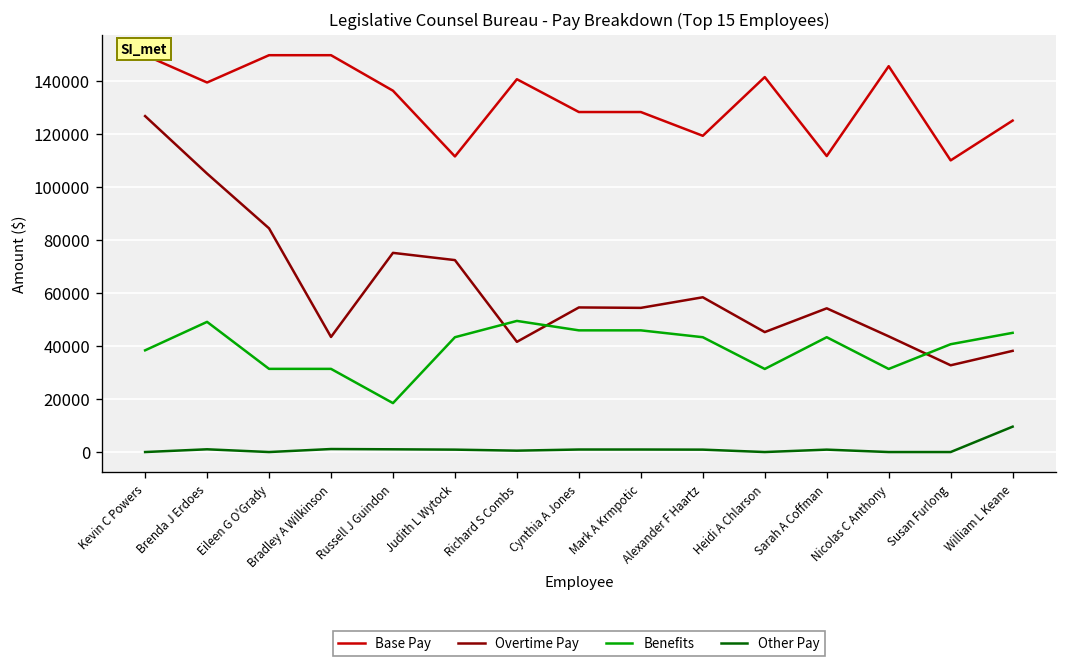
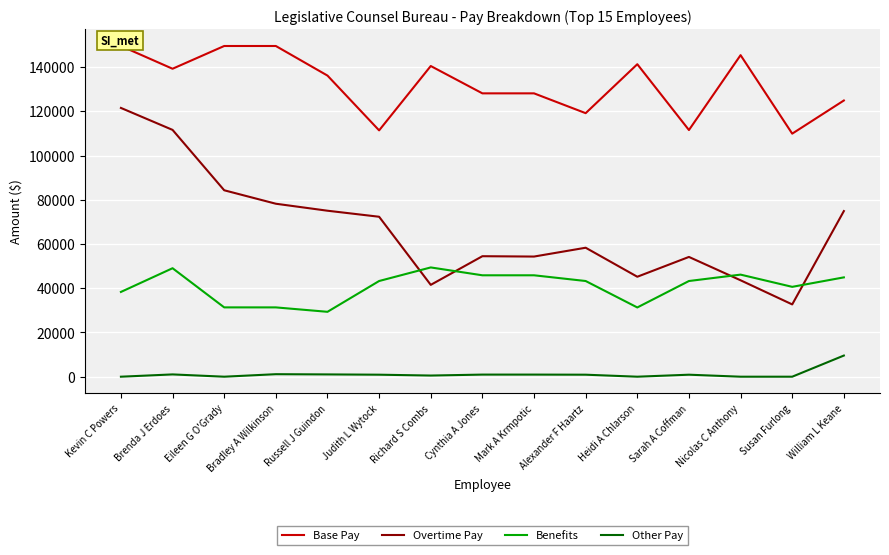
  {
    "Base Pay": {
      "Brenda J Erdoes": 139000,
      "Eileen G O'Grady": 150000,
      "Bradley A Wilkinson": 150000,
      "Russell J Guindon": 136000,
      "Judith L Wytock": 111000,
      "Richard S Combs": 140000,
      "Cynthia A Jones": 128000,
      "Mark A Krmpotic": 128000,
      "Alexander F Haartz": 119000,
      "Heidi A Chlarson": 141000,
      "Sarah A Coffman": 112000,
      "Nicolas C Anthony": 145000,
      "Susan Furlong": 110000,
      "William L Keane": 125000
    },
    "Overtime Pay": {
-     "Kevin C Powers": 127000,
-     "Brenda J Erdoes": 105000,
+     "Kevin C Powers": 122000,
+     "Brenda J Erdoes": 112000,
      "Eileen G O'Grady": 84000,
-     "Bradley A Wilkinson": 43000,
+     "Bradley A Wilkinson": 78000,
      "Russell J Guindon": 75000,
      "Judith L Wytock": 72000,
      "Richard S Combs": 42000,
      "Cynthia A Jones": 54000,
      "Mark A Krmpotic": 54000,
      "Alexander F Haartz": 58000,
      "Heidi A Chlarson": 45000,
      "Sarah A Coffman": 54000,
      "Nicolas C Anthony": 44000,
      "Susan Furlong": 33000,
-     "William L Keane": 38000
+     "William L Keane": 75000
    },
    "Benefits": {
      "Kevin C Powers": 38000,
      "Brenda J Erdoes": 49000,
      "Eileen G O'Grady": 31000,
      "Bradley A Wilkinson": 31000,
-     "Russell J Guindon": 18000,
+     "Russell J Guindon": 29000,
      "Judith L Wytock": 43000,
      "Richard S Combs": 49000,
      "Cynthia A Jones": 46000,
      "Mark A Krmpotic": 46000,
      "Alexander F Haartz": 43000,
      "Heidi A Chlarson": 31000,
      "Sarah A Coffman": 43000,
-     "Nicolas C Anthony": 31000,
+     "Nicolas C Anthony": 46000,
      "Susan Furlong": 41000,
      "William L Keane": 45000
    },
    "Other Pay": {
      "Kevin C Powers": 0,
      "Brenda J Erdoes": 1000,
      "Eileen G O'Grady": 0,
      "Bradley A Wilkinson": 1000,
      "Russell J Guindon": 1000,
      "Judith L Wytock": 1000,
      "Richard S Combs": 1000,
      "Cynthia A Jones": 1000,
      "Mark A Krmpotic": 1000,
      "Alexander F Haartz": 1000,
      "Heidi A Chlarson": 0,
      "Sarah A Coffman": 1000,
      "Nicolas C Anthony": 0,
      "Susan Furlong": 0,
      "William L Keane": 10000
    }
  }
